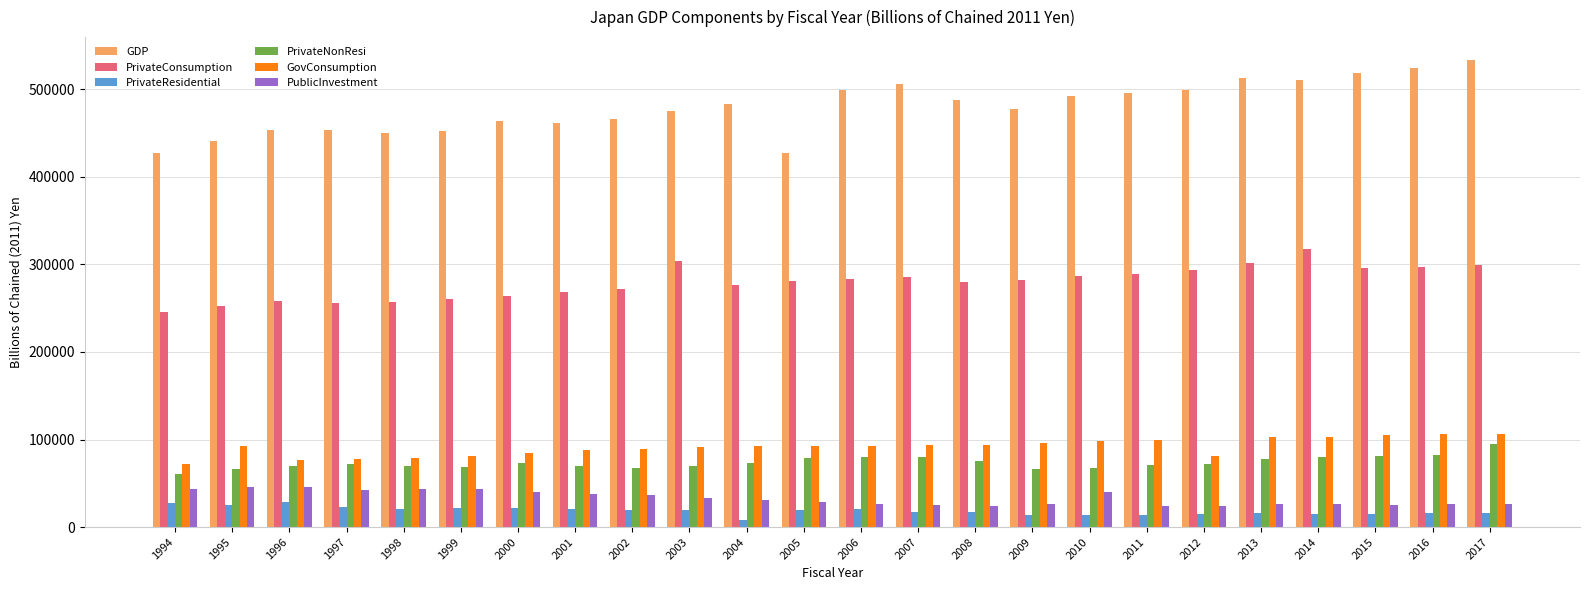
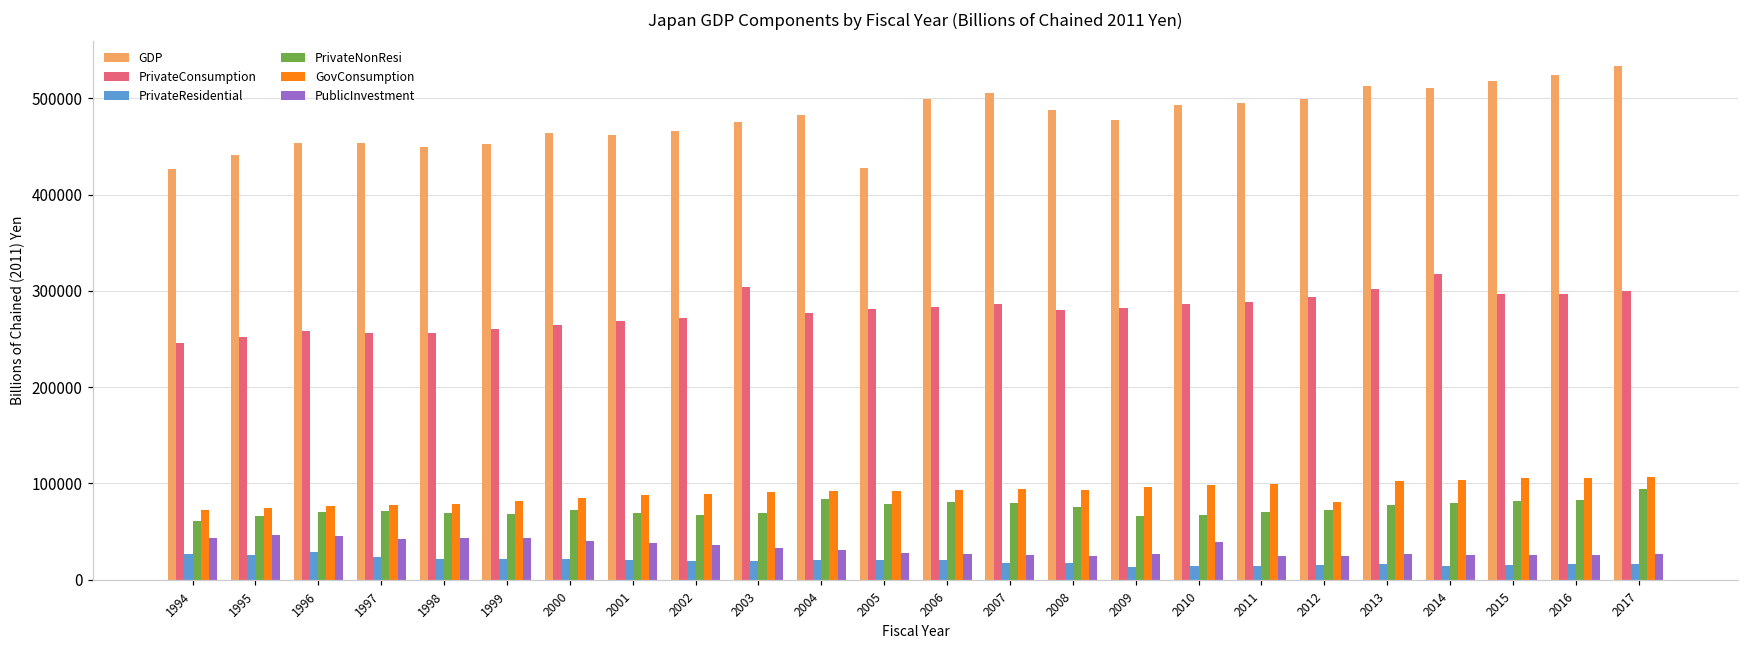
  {
    "GDP": {
      "1994": 430000,
      "1995": 440000,
      "1996": 450000,
      "1997": 450000,
      "1998": 450000,
      "1999": 450000,
      "2000": 460000,
      "2001": 460000,
      "2002": 470000,
      "2003": 480000,
      "2004": 480000,
      "2005": 430000,
      "2006": 500000,
      "2007": 510000,
      "2008": 490000,
      "2009": 480000,
      "2010": 490000,
      "2011": 500000,
      "2012": 500000,
      "2013": 510000,
      "2014": 510000,
      "2015": 520000,
      "2016": 520000,
      "2017": 530000
    },
    "PrivateConsumption": {
      "1994": 250000,
      "1995": 250000,
      "1996": 260000,
      "1997": 260000,
      "1998": 260000,
      "1999": 260000,
      "2000": 260000,
      "2001": 270000,
      "2002": 270000,
      "2003": 300000,
      "2004": 280000,
      "2005": 280000,
      "2006": 280000,
      "2007": 290000,
      "2008": 280000,
      "2009": 280000,
      "2010": 290000,
      "2011": 290000,
      "2012": 290000,
      "2013": 300000,
      "2014": 320000,
      "2015": 300000,
      "2016": 300000,
      "2017": 300000
    },
    "PrivateResidential": {
      "1994": 30000,
      "1995": 30000,
      "1996": 30000,
      "1997": 20000,
      "1998": 20000,
      "1999": 20000,
      "2000": 20000,
      "2001": 20000,
      "2002": 20000,
      "2003": 20000,
-     "2004": 10000,
+     "2004": 20000,
      "2005": 20000,
      "2006": 20000,
      "2007": 20000,
      "2008": 20000,
      "2009": 10000,
      "2010": 10000,
      "2011": 10000,
      "2012": 20000,
      "2013": 20000,
      "2014": 10000,
      "2015": 20000,
      "2016": 20000,
      "2017": 20000
    },
    "PrivateNonResi": {
      "1994": 60000,
      "1995": 70000,
      "1996": 70000,
      "1997": 70000,
      "1998": 70000,
      "1999": 70000,
      "2000": 70000,
      "2001": 70000,
      "2002": 70000,
      "2003": 70000,
-     "2004": 70000,
+     "2004": 80000,
      "2005": 80000,
      "2006": 80000,
      "2007": 80000,
      "2008": 80000,
      "2009": 70000,
      "2010": 70000,
      "2011": 70000,
      "2012": 70000,
      "2013": 80000,
      "2014": 80000,
      "2015": 80000,
      "2016": 80000,
      "2017": 90000
    },
    "GovConsumption": {
      "1994": 70000,
-     "1995": 90000,
+     "1995": 70000,
      "1996": 80000,
      "1997": 80000,
      "1998": 80000,
      "1999": 80000,
      "2000": 80000,
      "2001": 90000,
      "2002": 90000,
      "2003": 90000,
      "2004": 90000,
      "2005": 90000,
      "2006": 90000,
      "2007": 90000,
      "2008": 90000,
      "2009": 100000,
      "2010": 100000,
      "2011": 100000,
      "2012": 80000,
      "2013": 100000,
      "2014": 100000,
      "2015": 110000,
      "2016": 110000,
      "2017": 110000
    },
    "PublicInvestment": {
      "1994": 40000,
      "1995": 50000,
      "1996": 50000,
      "1997": 40000,
      "1998": 40000,
      "1999": 40000,
      "2000": 40000,
      "2001": 40000,
      "2002": 40000,
      "2003": 30000,
      "2004": 30000,
      "2005": 30000,
      "2006": 30000,
      "2007": 30000,
      "2008": 20000,
      "2009": 30000,
      "2010": 40000,
      "2011": 20000,
      "2012": 20000,
      "2013": 30000,
      "2014": 30000,
      "2015": 30000,
      "2016": 30000,
      "2017": 30000
    }
  }
